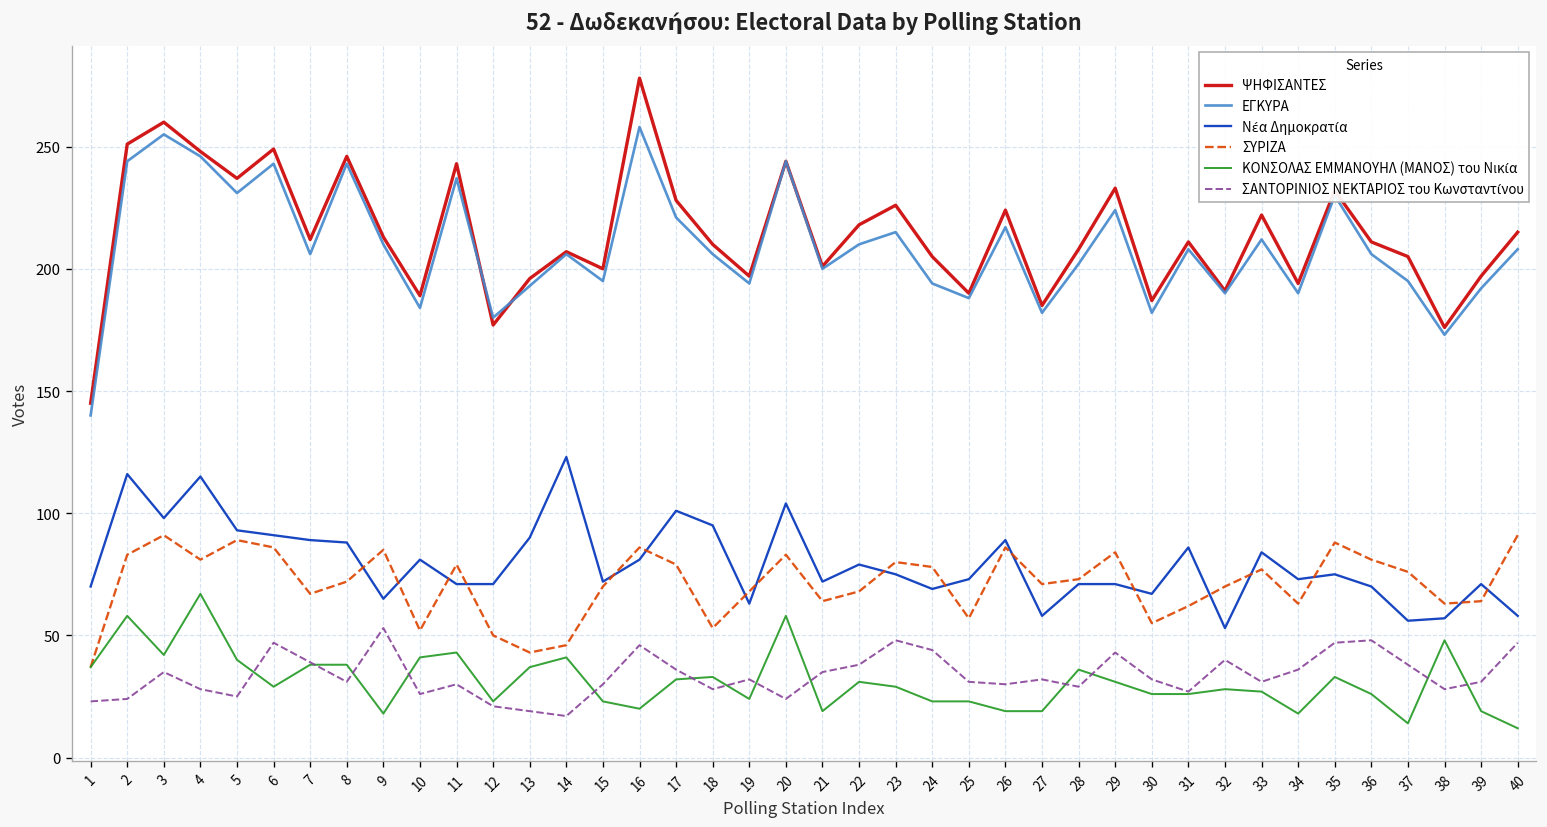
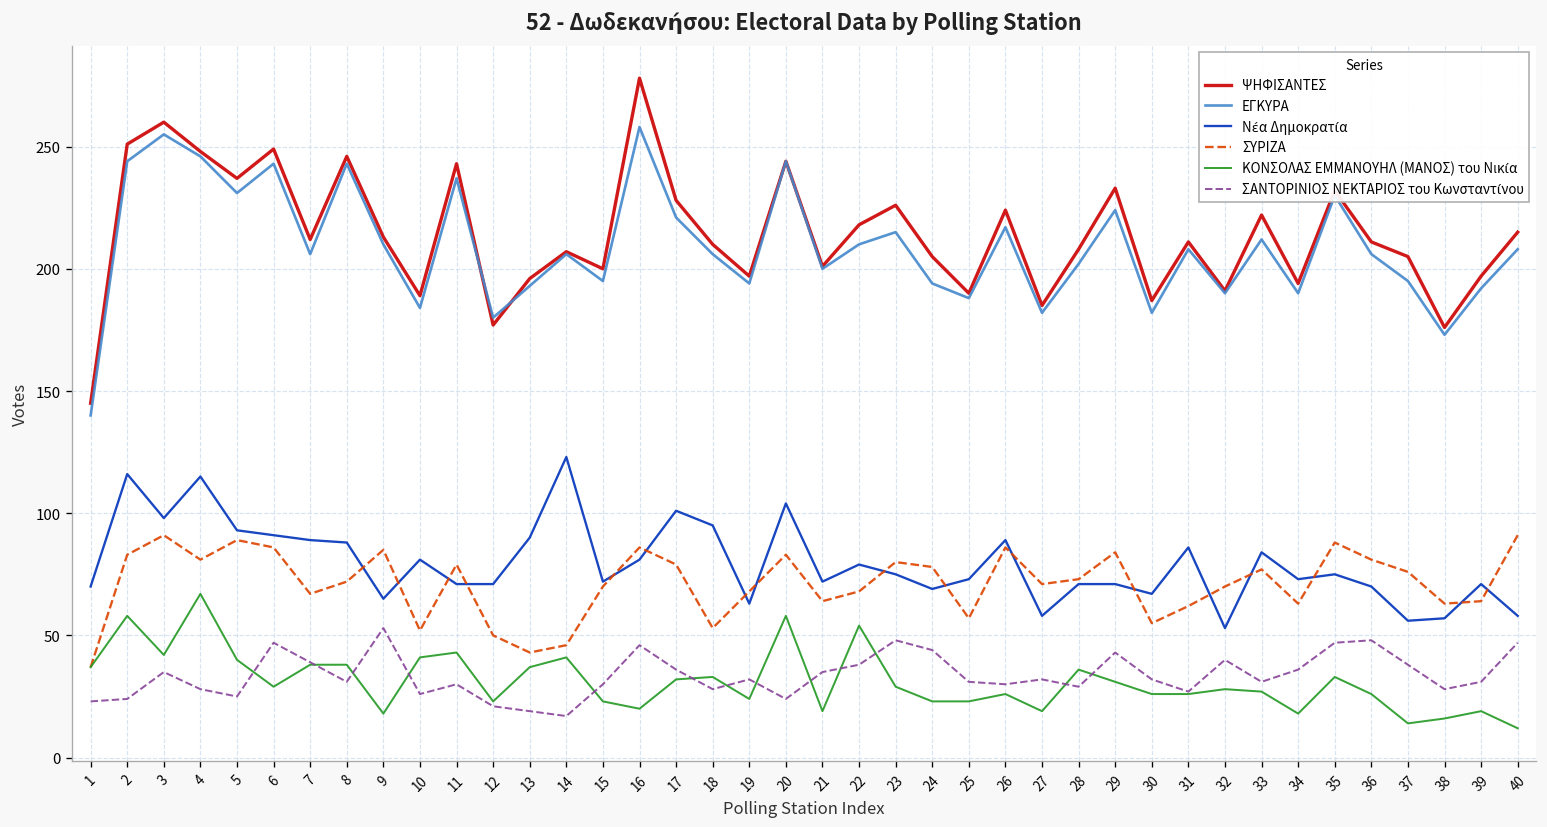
  {
    "ΚΟΝΣΟΛΑΣ ΕΜΜΑΝΟΥΗΛ (ΜΑΝΟΣ) του Νικία": {
      "2": 58,
      "3": 42,
      "4": 67,
      "5": 40,
      "6": 29,
      "8": 38,
      "9": 18,
      "10": 41,
      "11": 43,
      "12": 23,
      "13": 37,
      "14": 41,
      "15": 23,
      "16": 20,
      "17": 32,
      "18": 33,
      "19": 24,
      "20": 58,
      "21": 19,
-     "22": 31,
+     "22": 54,
      "23": 29,
      "24": 23,
      "25": 23,
-     "26": 19,
+     "26": 26,
      "27": 19,
      "28": 36,
      "29": 31,
      "30": 26,
      "32": 28,
      "33": 27,
      "34": 18,
      "35": 33,
      "36": 26,
      "37": 14,
-     "38": 48,
+     "38": 16,
      "39": 19,
      "40": 12
    }
  }
